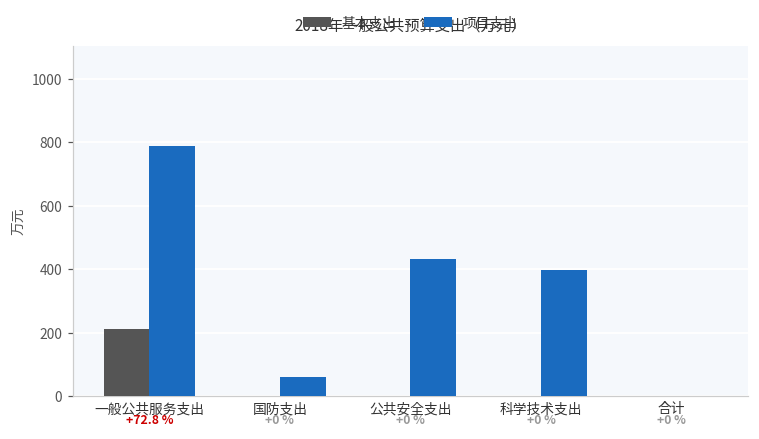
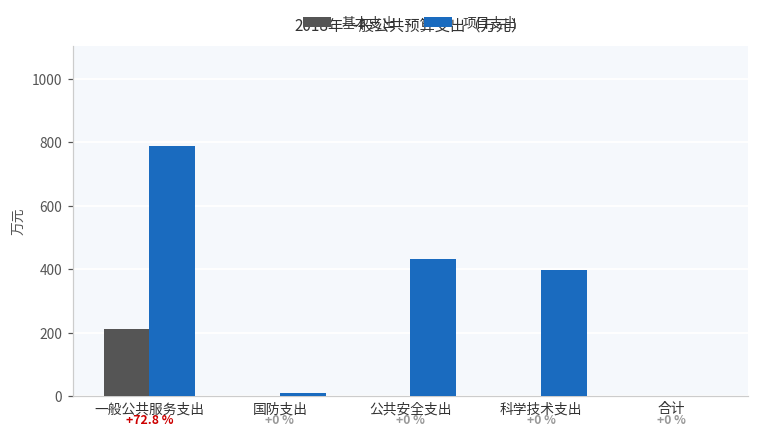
  {
    "基本支出": {
      "国防支出": "+0 %",
      "公共安全支出": "+0 %",
      "科学技术支出": "+0 %",
      "合计": "+0 %"
    },
    "项目支出": {
      "一般公共服务支出": "790",
-     "国防支出": "60",
+     "国防支出": "10",
      "公共安全支出": "430",
      "科学技术支出": "400"
    }
  }
